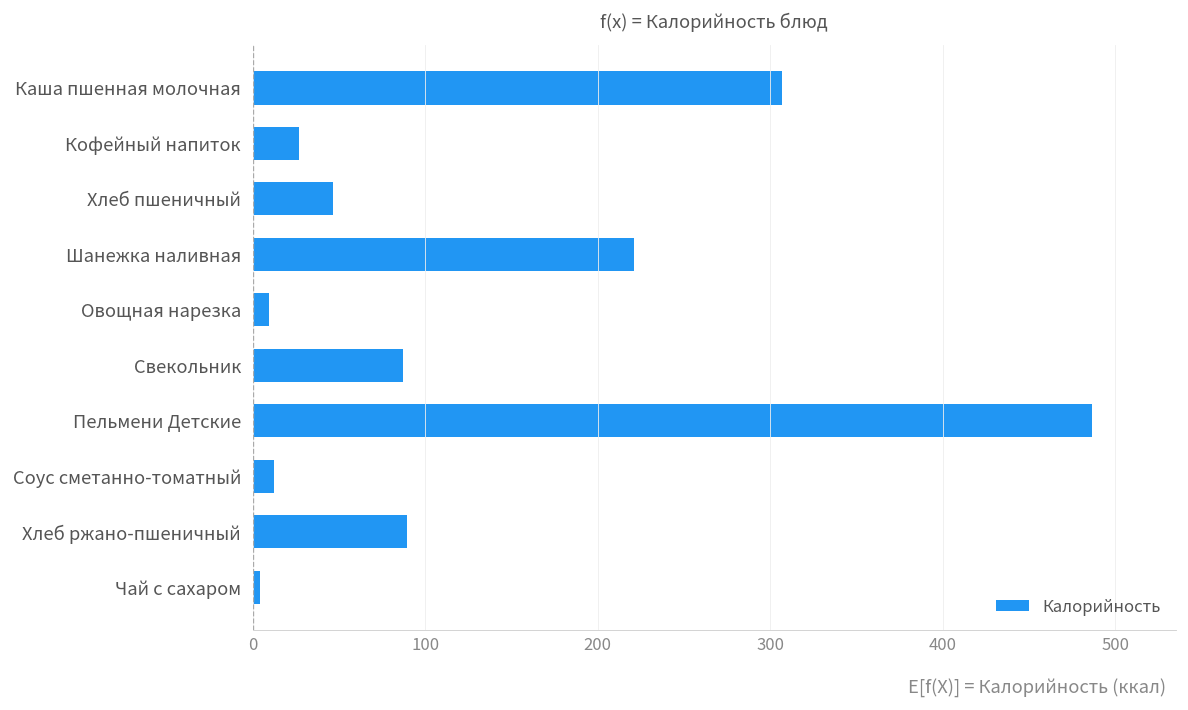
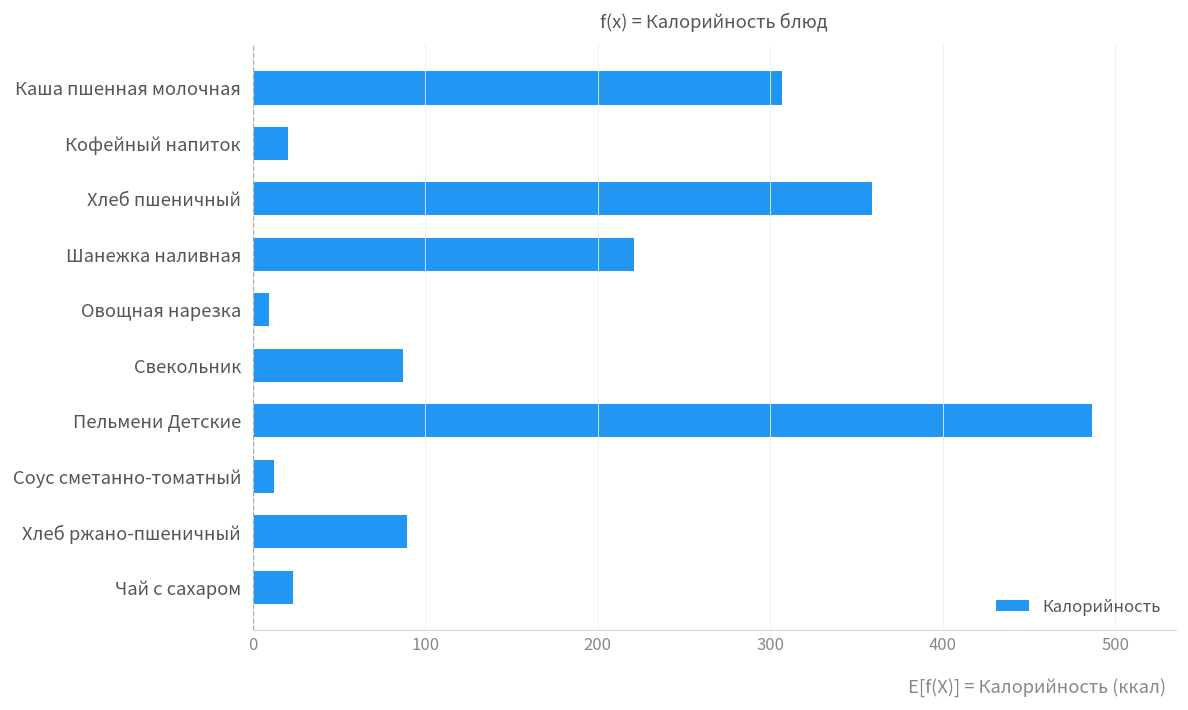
  {
    "Каша пшенная молочная": 307,
-   "Кофейный напиток": 27,
-   "Хлеб пшеничный": 47,
+   "Кофейный напиток": 21,
+   "Хлеб пшеничный": 359,
    "Шанежка наливная": 221,
    "Овощная нарезка": 10,
    "Свекольник": 87,
    "Пельмени Детские": 487,
    "Соус сметанно-томатный": 13,
    "Хлеб ржано-пшеничный": 90,
-   "Чай с сахаром": 5
+   "Чай с сахаром": 23
  }
